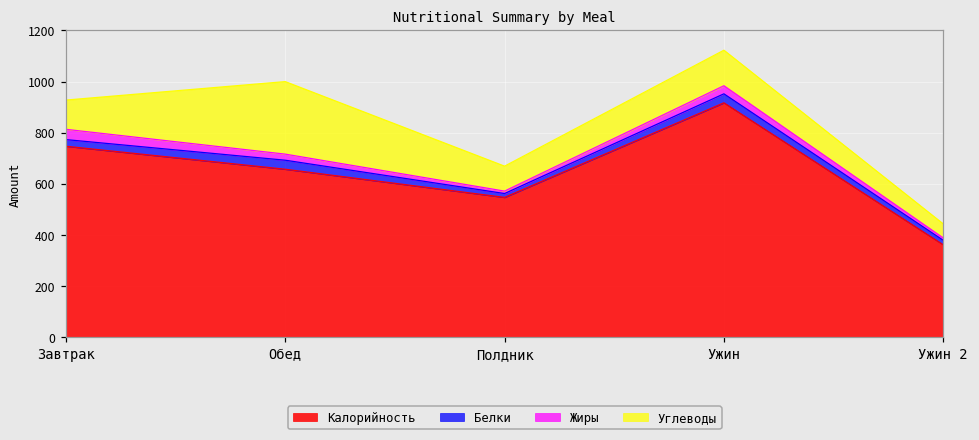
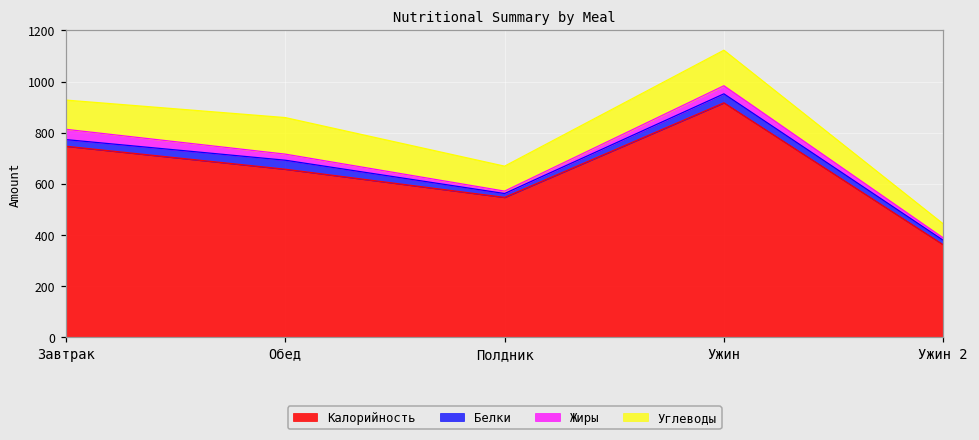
  {
    "Калорийность": {
      "Завтрак": 750,
      "Обед": 660,
      "Полдник": 550,
      "Ужин": 920,
      "Ужин 2": 360
    },
    "Белки": {
      "Завтрак": 30,
      "Обед": 40,
      "Ужин": 40
    },
    "Жиры": {
      "Завтрак": 40,
      "Обед": 20,
      "Ужин": 30
    },
    "Углеводы": {
      "Завтрак": 110,
-     "Обед": 280,
+     "Обед": 140,
      "Полдник": 100,
      "Ужин": 140,
      "Ужин 2": 60
    }
  }
